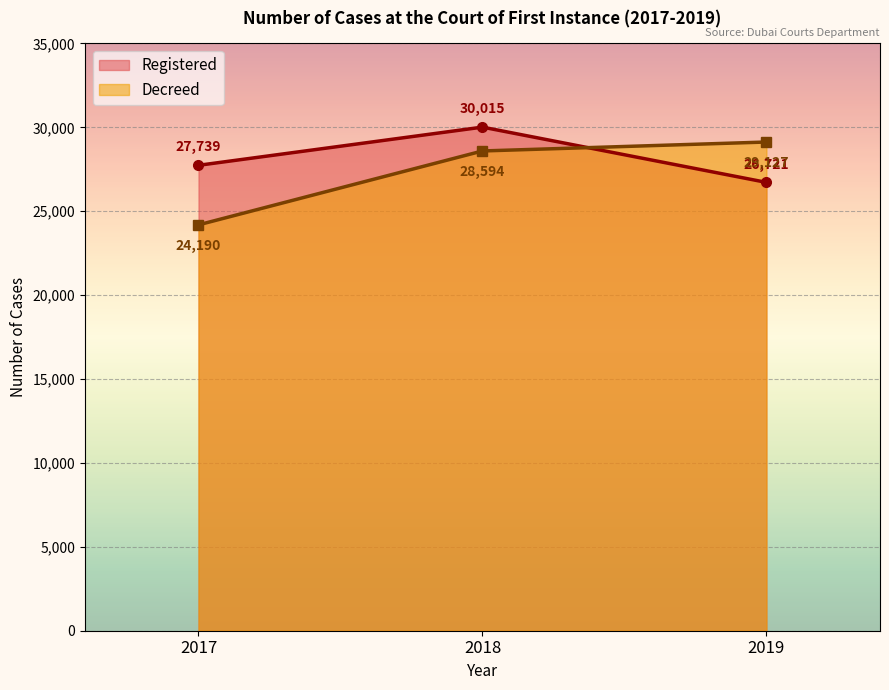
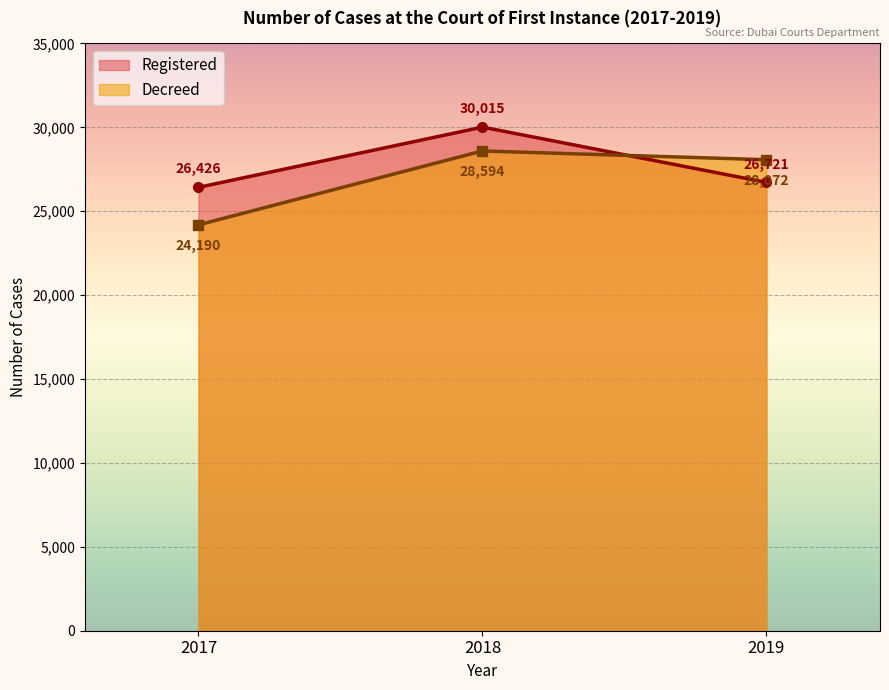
  {
    "Registered": {
-     "2017": "27,739",
+     "2017": "26,426",
      "2018": "30,015"
    },
    "Decreed": {
      "2017": "24,190",
      "2018": "28,594",
-     "2019": "29,127"
+     "2019": "28,072"
    }
  }
